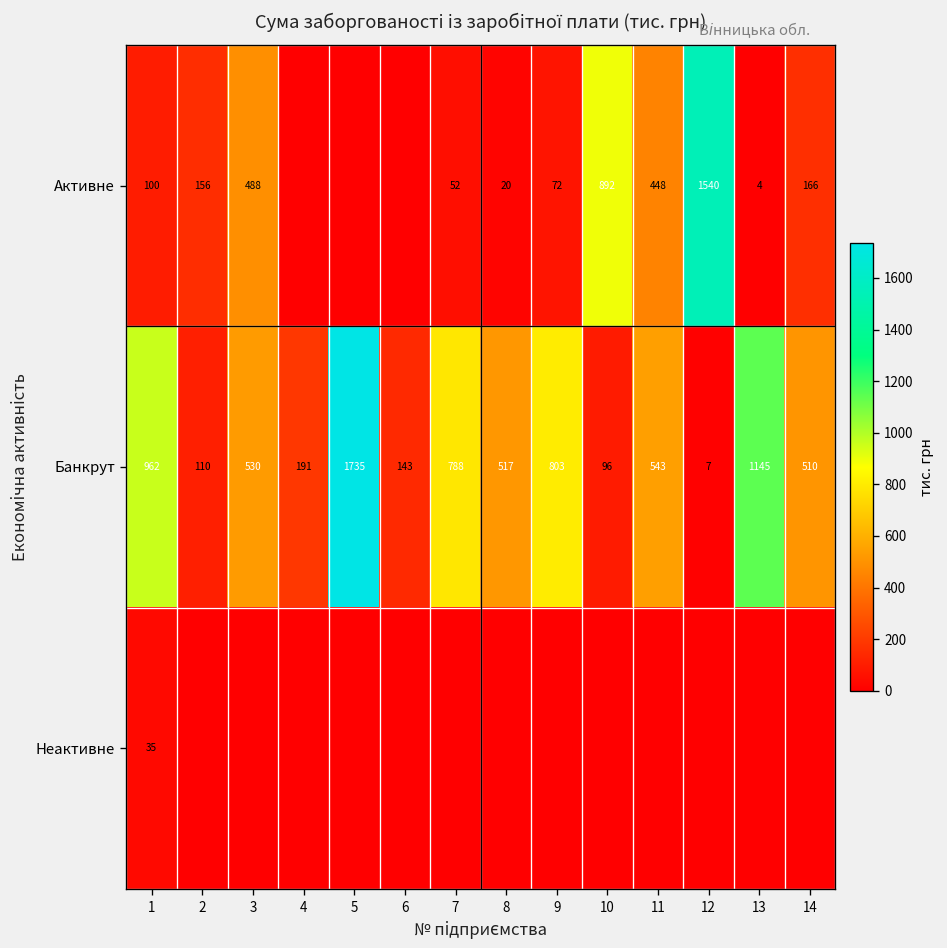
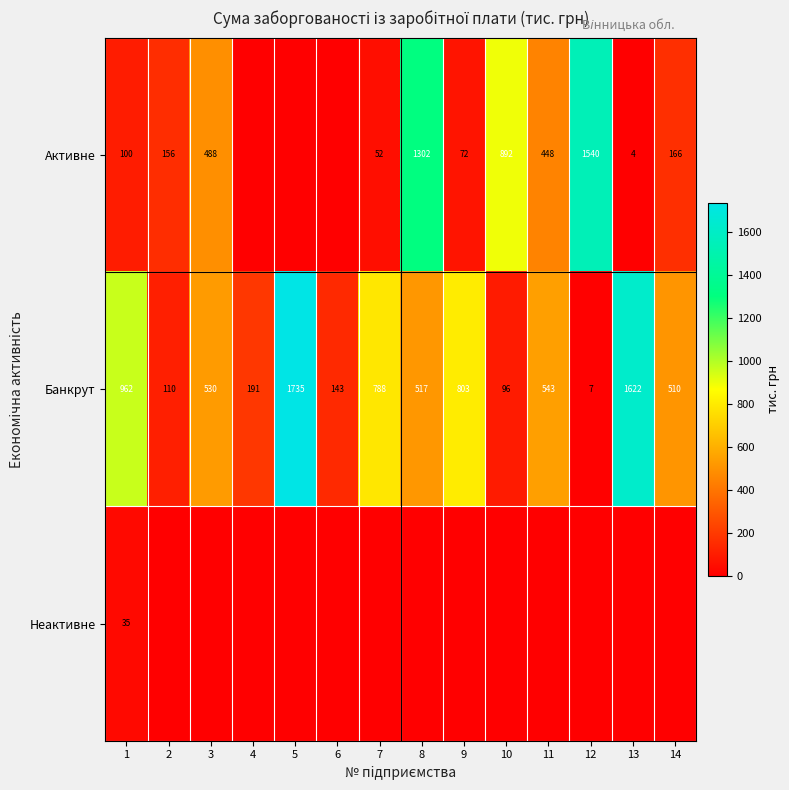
  {
    "Активне": {
      "1": 100,
      "2": 156,
      "3": 488,
      "7": 52,
-     "8": 20,
+     "8": 1302,
      "9": 72,
      "10": 892,
      "11": 448,
      "12": 1540,
      "13": 4,
      "14": 166
    },
    "Банкрут": {
      "1": 962,
      "2": 110,
      "3": 530,
      "4": 191,
      "5": 1735,
      "6": 143,
      "7": 788,
      "8": 517,
      "9": 803,
      "10": 96,
      "11": 543,
      "12": 7,
-     "13": 1145,
+     "13": 1622,
      "14": 510
    },
    "Неактивне": {
      "1": 35
    }
  }
